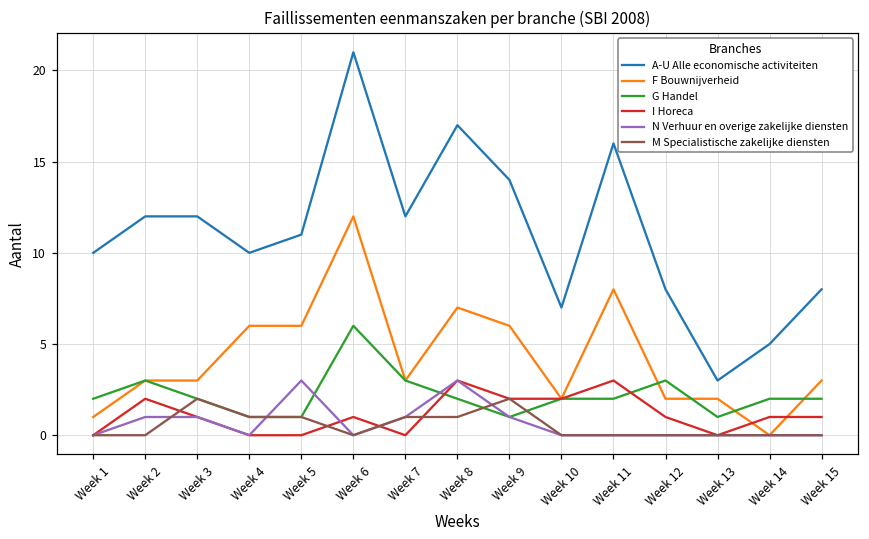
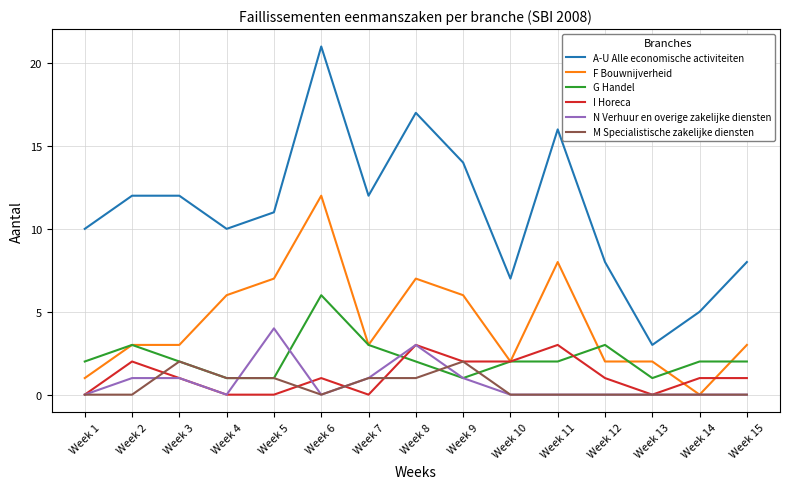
  {
    "A-U Alle economische activiteiten": {
      "Week 1": 10,
      "Week 2": 12,
      "Week 3": 12,
      "Week 4": 10,
      "Week 5": 11,
      "Week 6": 21,
      "Week 7": 12,
      "Week 8": 17,
      "Week 9": 14,
      "Week 10": 7,
      "Week 11": 16,
      "Week 12": 8,
      "Week 13": 3,
      "Week 14": 5,
      "Week 15": 8
    },
    "F Bouwnijverheid": {
      "Week 1": 1,
      "Week 3": 3,
      "Week 4": 6,
-     "Week 5": 6,
+     "Week 5": 7,
      "Week 6": 12,
      "Week 8": 7,
      "Week 9": 6,
      "Week 11": 8,
      "Week 12": 2,
      "Week 13": 2,
      "Week 15": 3
    },
    "G Handel": {
      "Week 1": 2,
      "Week 6": 6,
      "Week 8": 2,
      "Week 11": 2,
      "Week 12": 3,
      "Week 13": 1,
      "Week 14": 2,
      "Week 15": 2
    },
    "I Horeca": {
      "Week 2": 2,
      "Week 5": 0,
      "Week 6": 1,
      "Week 7": 0,
      "Week 11": 3,
      "Week 12": 1,
      "Week 14": 1,
      "Week 15": 1
    },
    "N Verhuur en overige zakelijke diensten": {
      "Week 2": 1,
-     "Week 5": 3
+     "Week 5": 4
    },
    "M Specialistische zakelijke diensten": {
      "Week 2": 0,
      "Week 8": 1
    }
  }
